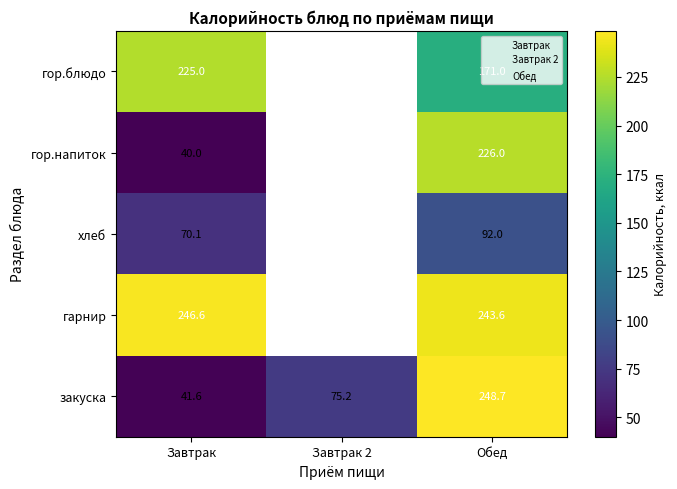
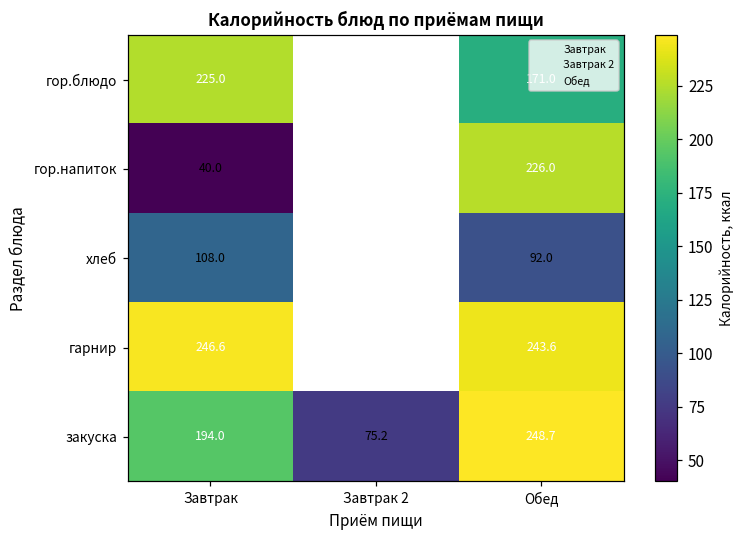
  {
    "гор.блюдо": {
      "Завтрак": 225.0
    },
    "гор.напиток": {
      "Завтрак": 40.0,
      "Обед": 226.0
    },
    "хлеб": {
-     "Завтрак": 70.1,
+     "Завтрак": 108.0,
      "Обед": 92.0
    },
    "гарнир": {
      "Завтрак": 246.6,
      "Обед": 243.6
    },
    "закуска": {
-     "Завтрак": 41.6,
+     "Завтрак": 194.0,
      "Завтрак 2": 75.2,
      "Обед": 248.7
    }
  }
